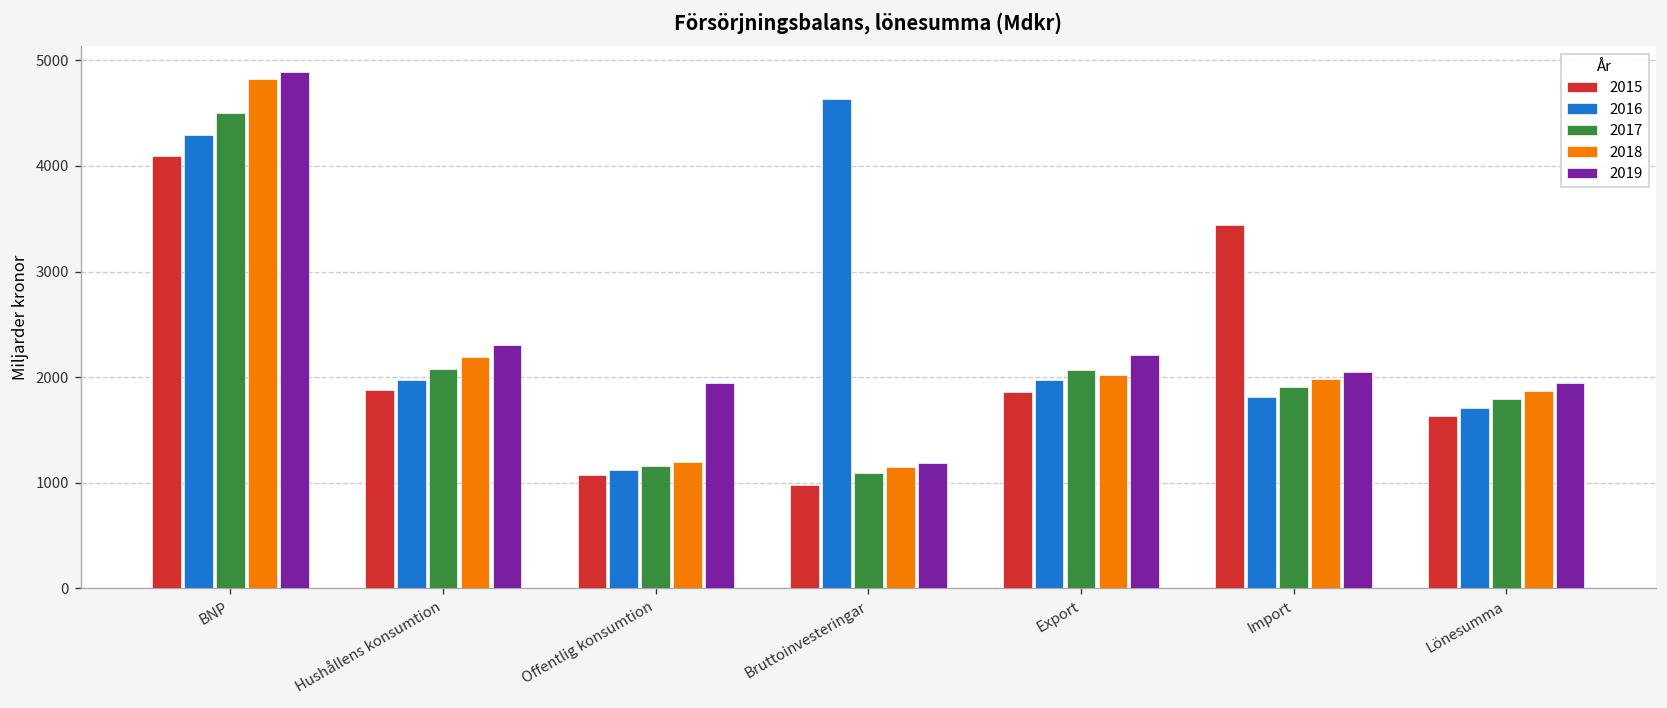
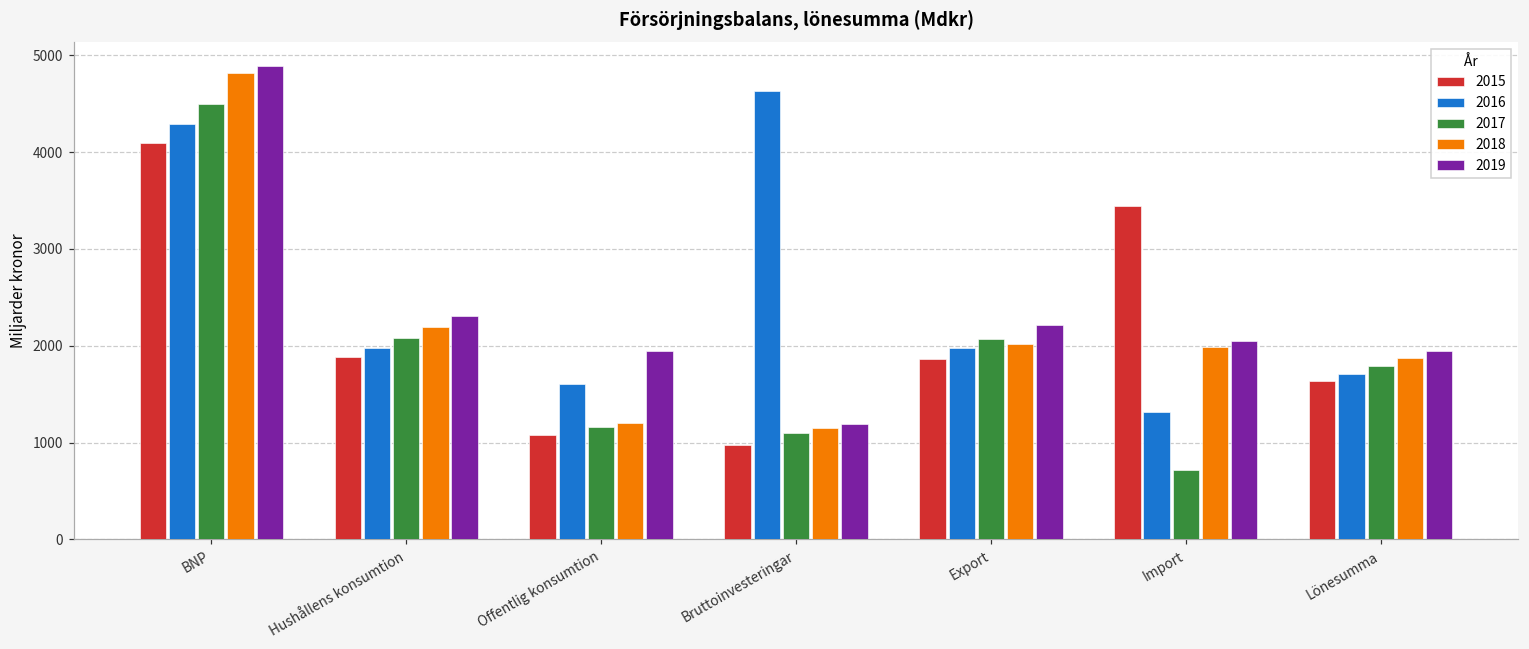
  {
    "2015": {
      "BNP": 4100,
      "Hushållens konsumtion": 1900,
      "Offentlig konsumtion": 1100,
      "Bruttoinvesteringar": 1000,
      "Export": 1900,
      "Import": 3400,
      "Lönesumma": 1600
    },
    "2016": {
      "BNP": 4300,
      "Hushållens konsumtion": 2000,
-     "Offentlig konsumtion": 1100,
+     "Offentlig konsumtion": 1600,
      "Bruttoinvesteringar": 4600,
      "Export": 2000,
-     "Import": 1800,
+     "Import": 1300,
      "Lönesumma": 1700
    },
    "2017": {
      "BNP": 4500,
      "Hushållens konsumtion": 2100,
      "Offentlig konsumtion": 1200,
      "Bruttoinvesteringar": 1100,
      "Export": 2100,
-     "Import": 1900,
+     "Import": 700,
      "Lönesumma": 1800
    },
    "2018": {
      "BNP": 4800,
      "Hushållens konsumtion": 2200,
      "Offentlig konsumtion": 1200,
      "Bruttoinvesteringar": 1200,
      "Export": 2000,
      "Import": 2000,
      "Lönesumma": 1900
    },
    "2019": {
      "BNP": 4900,
      "Hushållens konsumtion": 2300,
      "Offentlig konsumtion": 1900,
      "Bruttoinvesteringar": 1200,
      "Export": 2200,
      "Import": 2100,
      "Lönesumma": 1900
    }
  }
